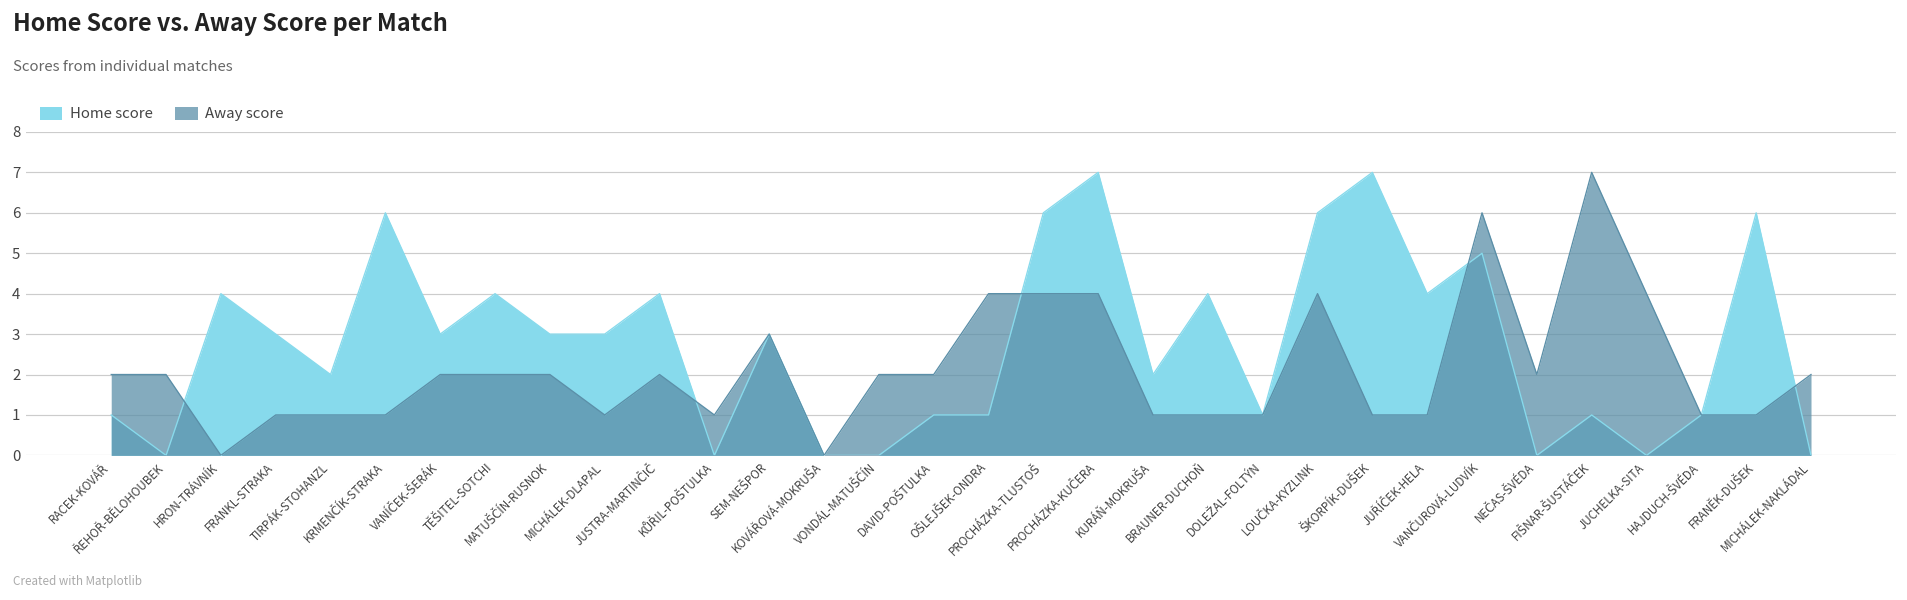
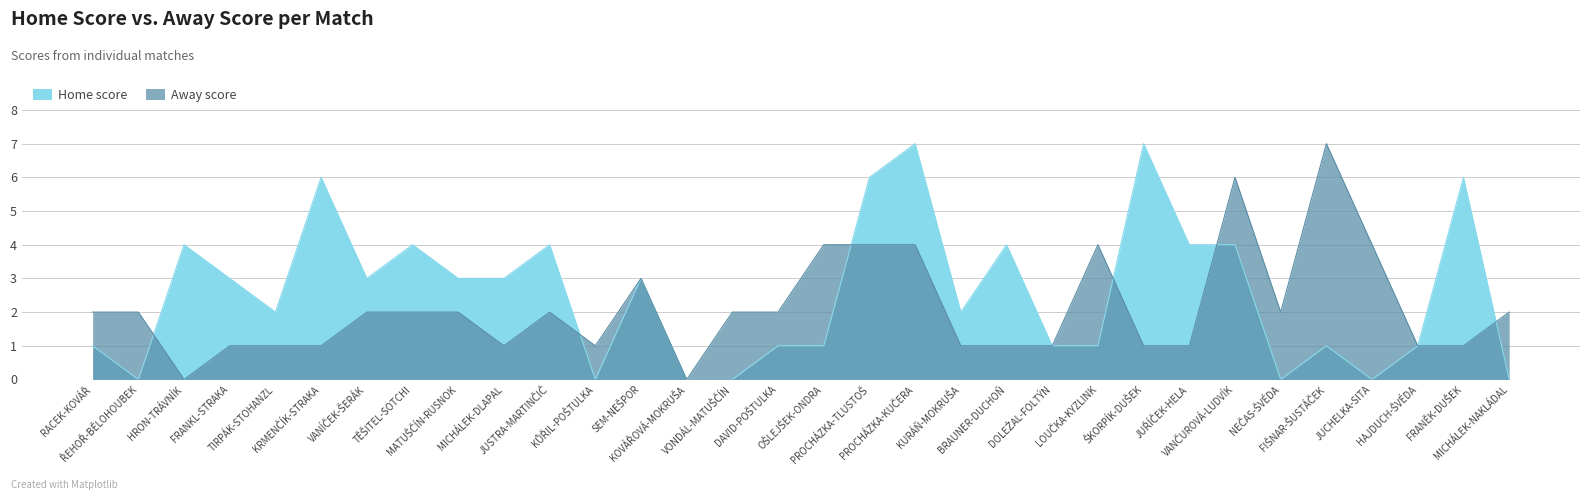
  {
    "Home score": {
      "RACEK-KOVÁŘ": 1,
      "ŘEHOŘ-BĚLOHOUBEK": 0,
      "HRON-TRÁVNÍK": 4,
      "FRANKL-STRAKA": 3,
      "TIRPÁK-STOHANZL": 2,
      "KRMENČÍK-STRAKA": 6,
      "VANÍČEK-ŠERÁK": 3,
      "TĚŠITEL-SOTCHI": 4,
      "MATUŠČÍN-RUSNOK": 3,
      "MICHÁLEK-DLAPAL": 3,
      "JUSTRA-MARTINČIČ": 4,
      "KŮŘIL-POŠTULKA": 0,
      "VONDÁL-MATUŠČÍN": 0,
      "DAVID-POŠTULKA": 1,
      "OŠLEJŠEK-ONDRA": 1,
      "PROCHÁZKA-TLUSTOŠ": 6,
      "PROCHÁZKA-KUČERA": 7,
      "KURÁŇ-MOKRUŠA": 2,
      "BRAUNER-DUCHOŇ": 4,
-     "LOUČKA-KYZLINK": 6,
+     "LOUČKA-KYZLINK": 1,
      "ŠKORPÍK-DUŠEK": 7,
      "JUŘÍČEK-HELA": 4,
-     "VANČUROVÁ-LUDVÍK": 5,
+     "VANČUROVÁ-LUDVÍK": 4,
      "NEČAS-ŠVÉDA": 0,
      "FIŠNAR-ŠUSTÁČEK": 1,
      "JUCHELKA-SITA": 0,
      "FRANĚK-DUŠEK": 6,
      "MICHÁLEK-NAKLÁDAL": 0
    },
    "Away score": {
      "RACEK-KOVÁŘ": 2,
      "ŘEHOŘ-BĚLOHOUBEK": 2,
      "HRON-TRÁVNÍK": 0,
      "FRANKL-STRAKA": 1,
      "TIRPÁK-STOHANZL": 1,
      "KRMENČÍK-STRAKA": 1,
      "VANÍČEK-ŠERÁK": 2,
      "TĚŠITEL-SOTCHI": 2,
      "MATUŠČÍN-RUSNOK": 2,
      "MICHÁLEK-DLAPAL": 1,
      "JUSTRA-MARTINČIČ": 2,
      "KŮŘIL-POŠTULKA": 1,
      "VONDÁL-MATUŠČÍN": 2,
      "DAVID-POŠTULKA": 2,
      "OŠLEJŠEK-ONDRA": 4,
      "PROCHÁZKA-TLUSTOŠ": 4,
      "PROCHÁZKA-KUČERA": 4,
      "KURÁŇ-MOKRUŠA": 1,
      "BRAUNER-DUCHOŇ": 1,
      "LOUČKA-KYZLINK": 4,
      "ŠKORPÍK-DUŠEK": 1,
      "JUŘÍČEK-HELA": 1,
      "VANČUROVÁ-LUDVÍK": 6,
      "NEČAS-ŠVÉDA": 2,
      "FIŠNAR-ŠUSTÁČEK": 7,
      "JUCHELKA-SITA": 4,
      "FRANĚK-DUŠEK": 1,
      "MICHÁLEK-NAKLÁDAL": 2
    }
  }
